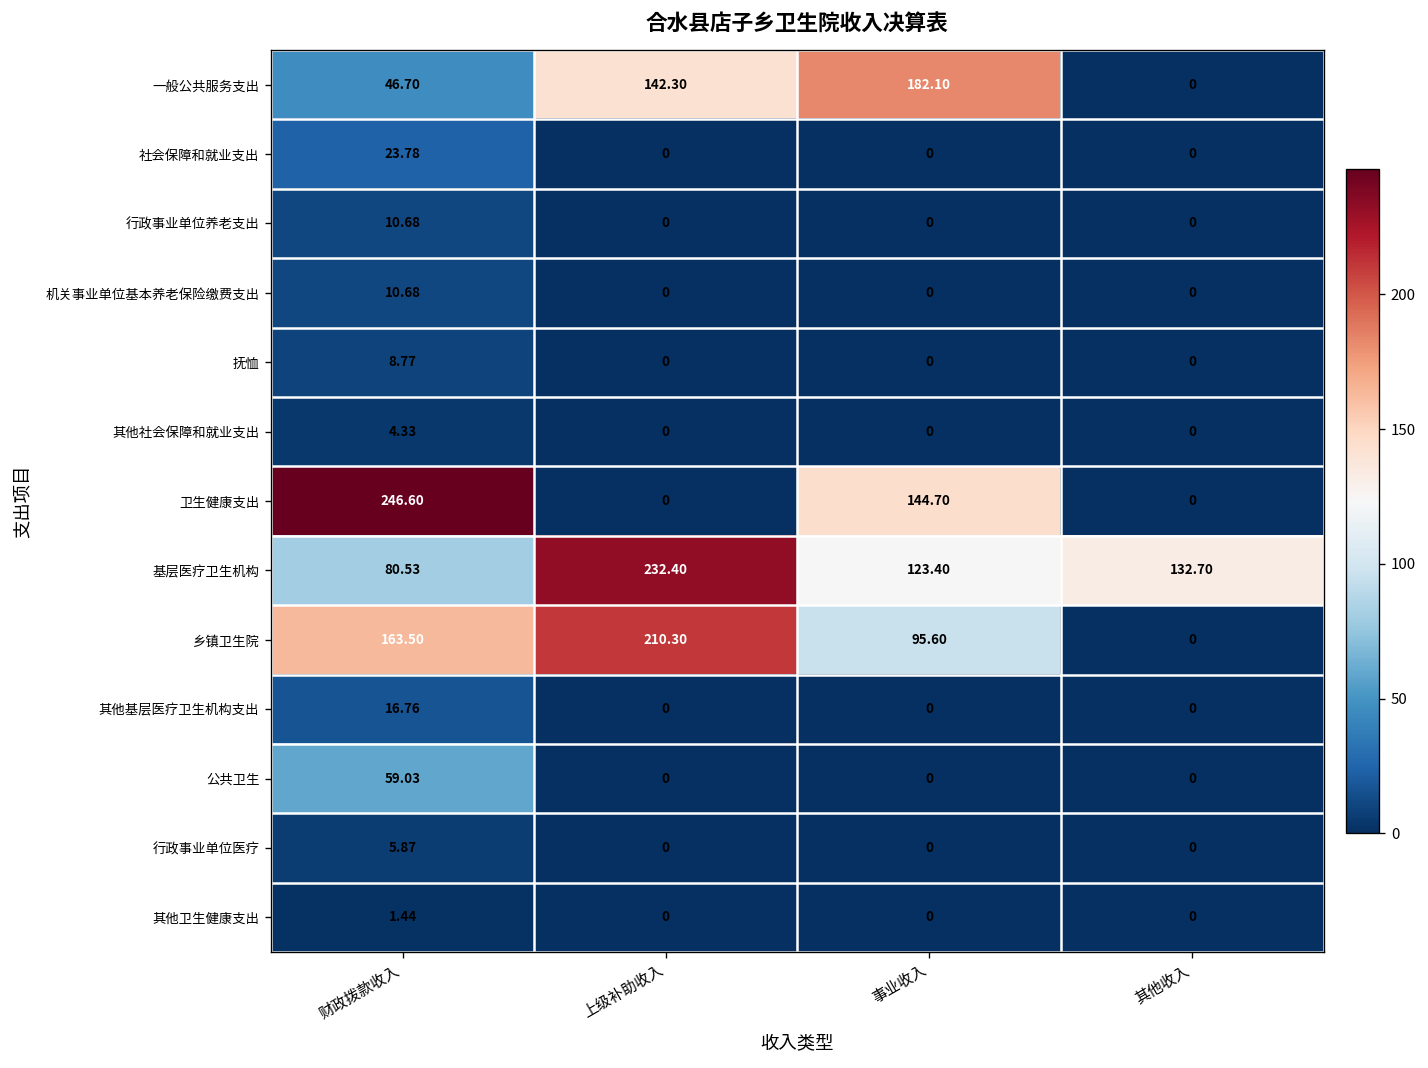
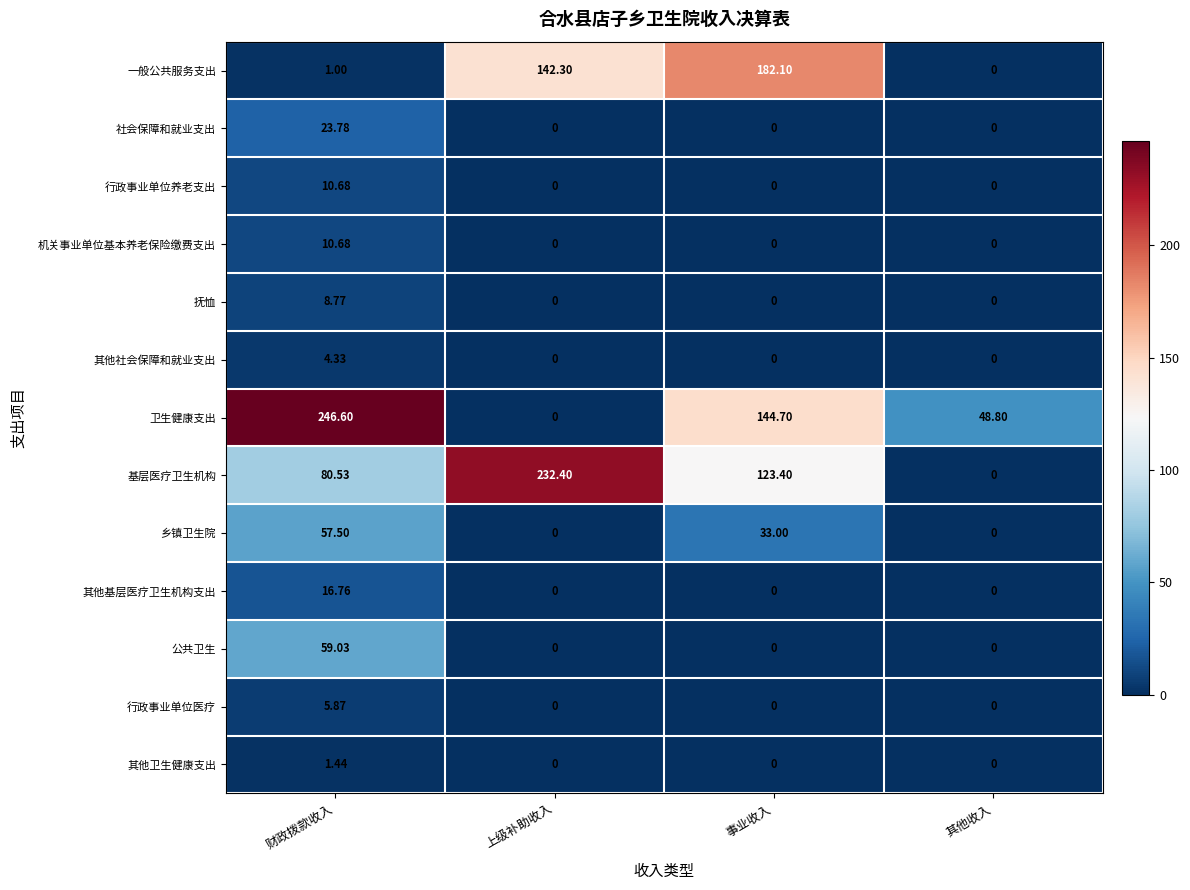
  {
    "一般公共服务支出": {
-     "财政拨款收入": 46.70,
+     "财政拨款收入": 1.00,
      "上级补助收入": 142.30,
      "事业收入": 182.10,
      "其他收入": 0
    },
    "社会保障和就业支出": {
      "财政拨款收入": 23.78,
      "上级补助收入": 0,
      "事业收入": 0,
      "其他收入": 0
    },
    "行政事业单位养老支出": {
      "财政拨款收入": 10.68,
      "上级补助收入": 0,
      "事业收入": 0,
      "其他收入": 0
    },
    "机关事业单位基本养老保险缴费支出": {
      "财政拨款收入": 10.68,
      "上级补助收入": 0,
      "事业收入": 0,
      "其他收入": 0
    },
    "抚恤": {
      "财政拨款收入": 8.77,
      "上级补助收入": 0,
      "事业收入": 0,
      "其他收入": 0
    },
    "其他社会保障和就业支出": {
      "财政拨款收入": 4.33,
      "上级补助收入": 0,
      "事业收入": 0,
      "其他收入": 0
    },
    "卫生健康支出": {
      "财政拨款收入": 246.60,
      "上级补助收入": 0,
      "事业收入": 144.70,
-     "其他收入": 0
+     "其他收入": 48.80
    },
    "基层医疗卫生机构": {
      "财政拨款收入": 80.53,
      "上级补助收入": 232.40,
      "事业收入": 123.40,
-     "其他收入": 132.70
+     "其他收入": 0
    },
    "乡镇卫生院": {
-     "财政拨款收入": 163.50,
-     "上级补助收入": 210.30,
-     "事业收入": 95.60,
+     "财政拨款收入": 57.50,
+     "上级补助收入": 0,
+     "事业收入": 33.00,
      "其他收入": 0
    },
    "其他基层医疗卫生机构支出": {
      "财政拨款收入": 16.76,
      "上级补助收入": 0,
      "事业收入": 0,
      "其他收入": 0
    },
    "公共卫生": {
      "财政拨款收入": 59.03,
      "上级补助收入": 0,
      "事业收入": 0,
      "其他收入": 0
    },
    "行政事业单位医疗": {
      "财政拨款收入": 5.87,
      "上级补助收入": 0,
      "事业收入": 0,
      "其他收入": 0
    },
    "其他卫生健康支出": {
      "财政拨款收入": 1.44,
      "上级补助收入": 0,
      "事业收入": 0,
      "其他收入": 0
    }
  }
